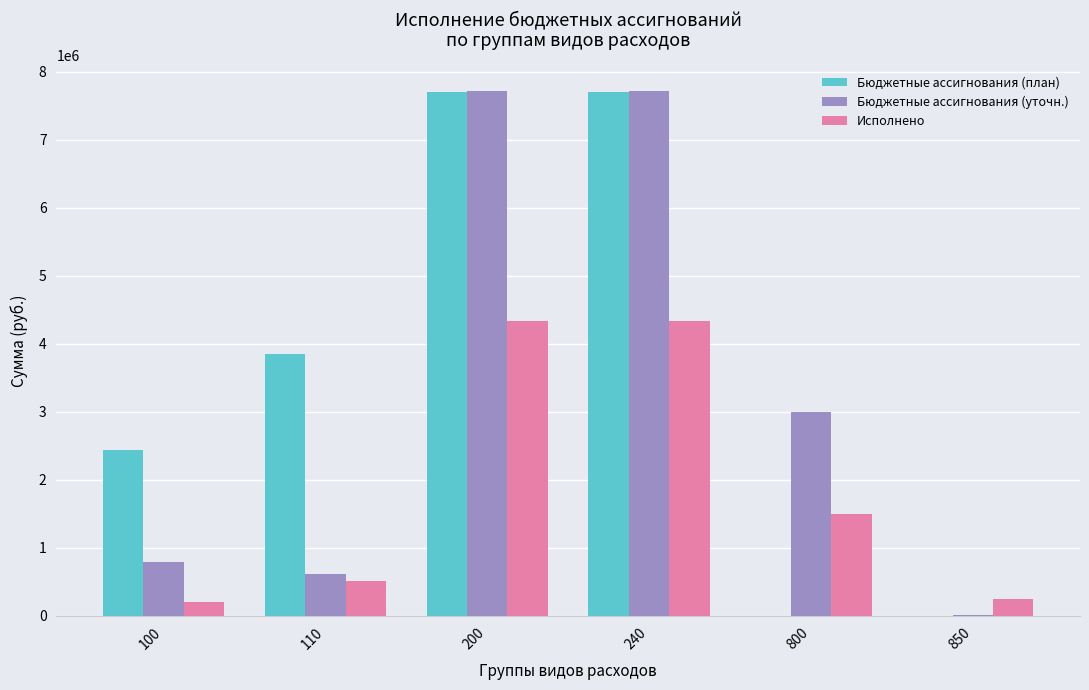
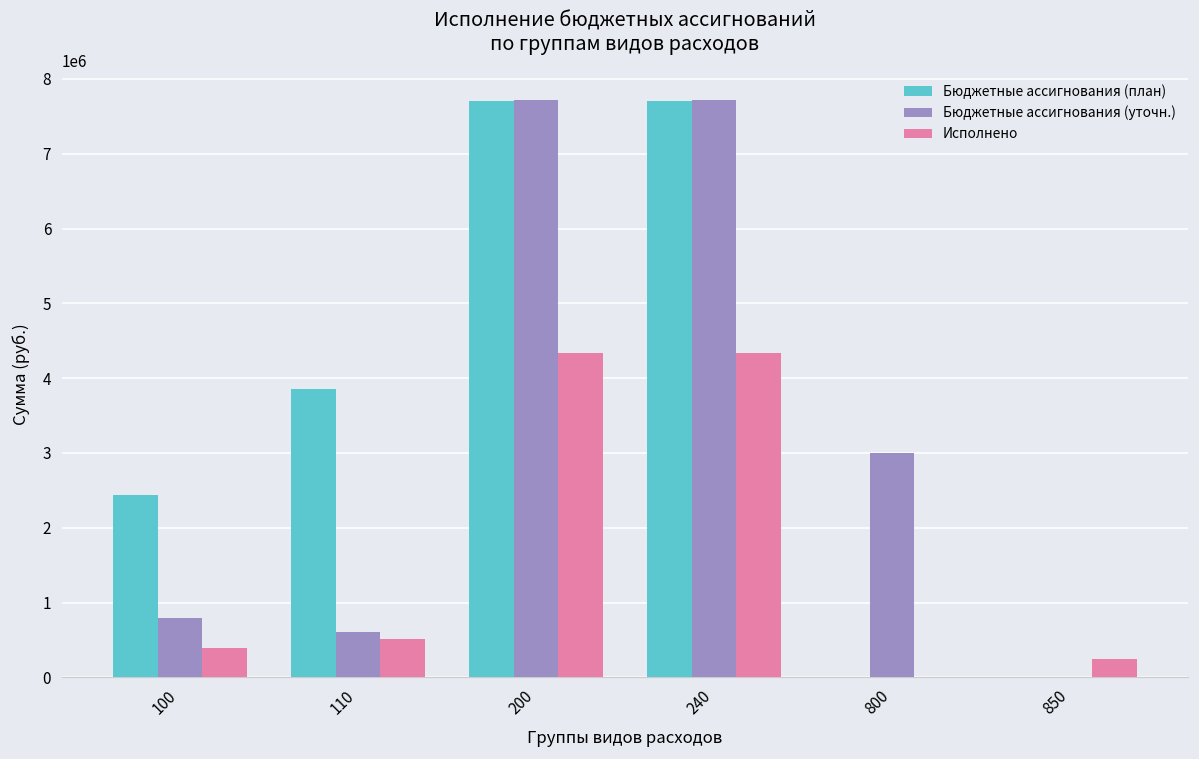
  {
    "Бюджетные ассигнования (план)": {
      "100": 2400000,
      "110": 3900000,
      "200": 7700000,
      "240": 7700000
    },
    "Бюджетные ассигнования (уточн.)": {
      "100": 800000,
      "110": 600000,
      "200": 7700000,
      "240": 7700000,
      "800": 3000000
    },
    "Исполнено": {
-     "100": 200000,
+     "100": 400000,
      "110": 500000,
      "200": 4300000,
      "240": 4300000,
-     "800": 1500000,
+     "800": 0,
      "850": 200000
    }
  }
